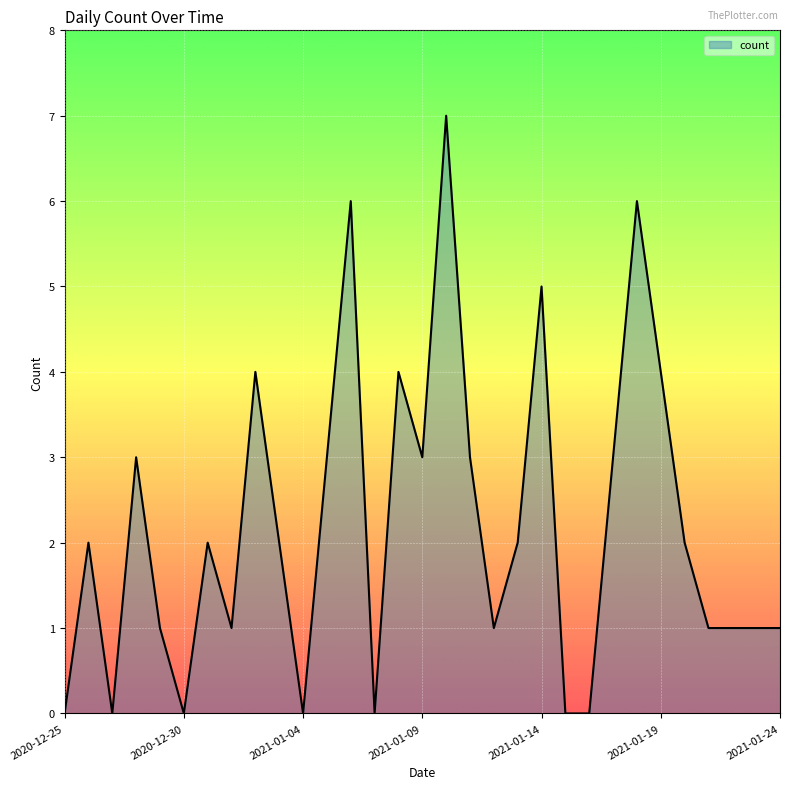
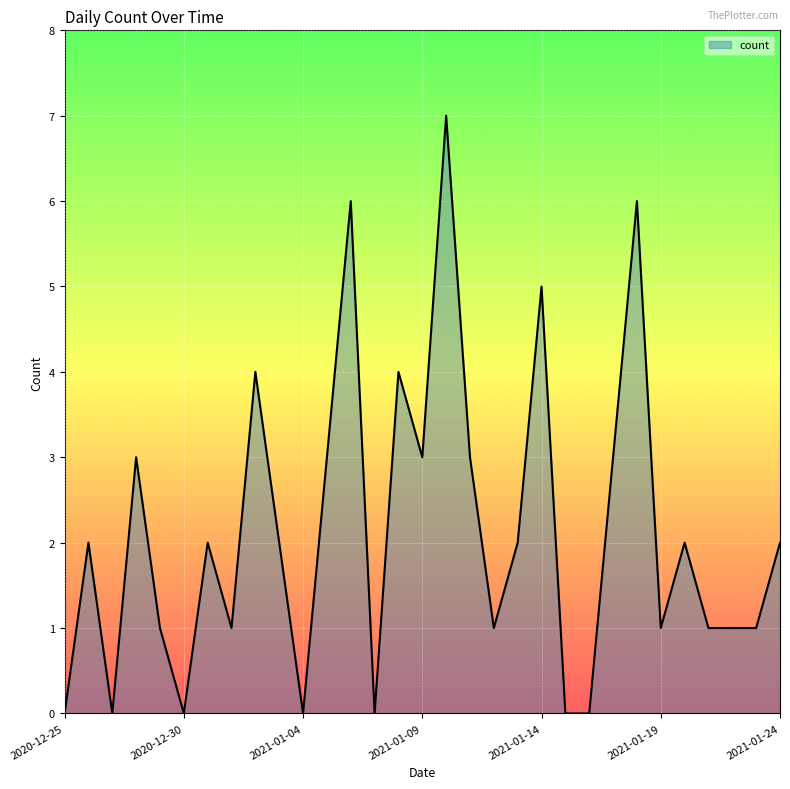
  {
    "2020-12-25": 0,
    "2020-12-30": 0,
    "2021-01-04": 0,
    "2021-01-09": 3,
    "2021-01-14": 5,
-   "2021-01-19": 4,
-   "2021-01-24": 1
+   "2021-01-19": 1,
+   "2021-01-24": 2
  }
